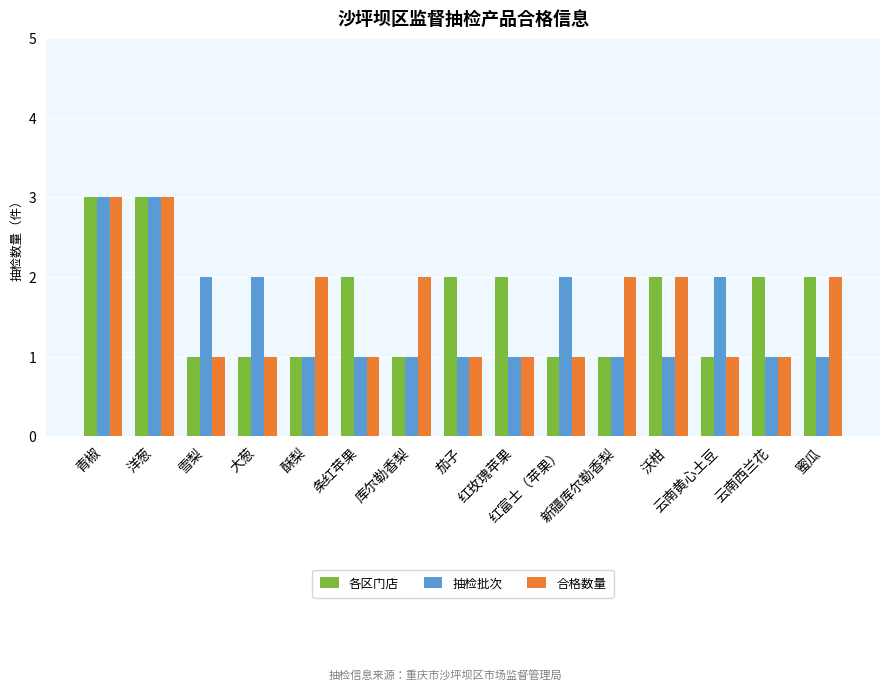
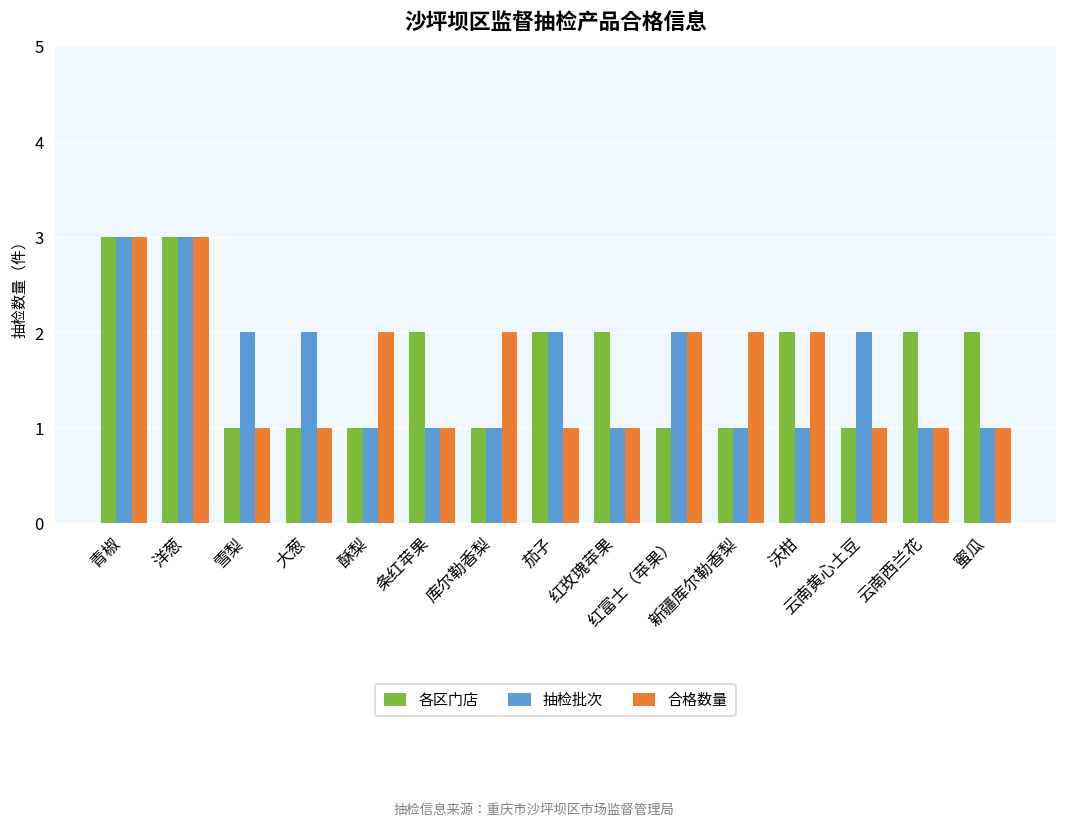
  {
    "各区门店": {
      "青椒": 3,
      "洋葱": 3,
      "雪梨": 1,
      "大葱": 1,
      "酥梨": 1,
      "条红苹果": 2,
      "库尔勒香梨": 1,
      "茄子": 2,
      "红玫瑰苹果": 2,
      "红富士（苹果）": 1,
      "新疆库尔勒香梨": 1,
      "沃柑": 2,
      "云南黄心土豆": 1,
      "云南西兰花": 2,
      "蜜瓜": 2
    },
    "抽检批次": {
      "青椒": 3,
      "洋葱": 3,
      "雪梨": 2,
      "大葱": 2,
      "酥梨": 1,
      "条红苹果": 1,
      "库尔勒香梨": 1,
-     "茄子": 1,
+     "茄子": 2,
      "红玫瑰苹果": 1,
      "红富士（苹果）": 2,
      "新疆库尔勒香梨": 1,
      "沃柑": 1,
      "云南黄心土豆": 2,
      "云南西兰花": 1,
      "蜜瓜": 1
    },
    "合格数量": {
      "青椒": 3,
      "洋葱": 3,
      "雪梨": 1,
      "大葱": 1,
      "酥梨": 2,
      "条红苹果": 1,
      "库尔勒香梨": 2,
      "茄子": 1,
      "红玫瑰苹果": 1,
-     "红富士（苹果）": 1,
+     "红富士（苹果）": 2,
      "新疆库尔勒香梨": 2,
      "沃柑": 2,
      "云南黄心土豆": 1,
      "云南西兰花": 1,
-     "蜜瓜": 2
+     "蜜瓜": 1
    }
  }
